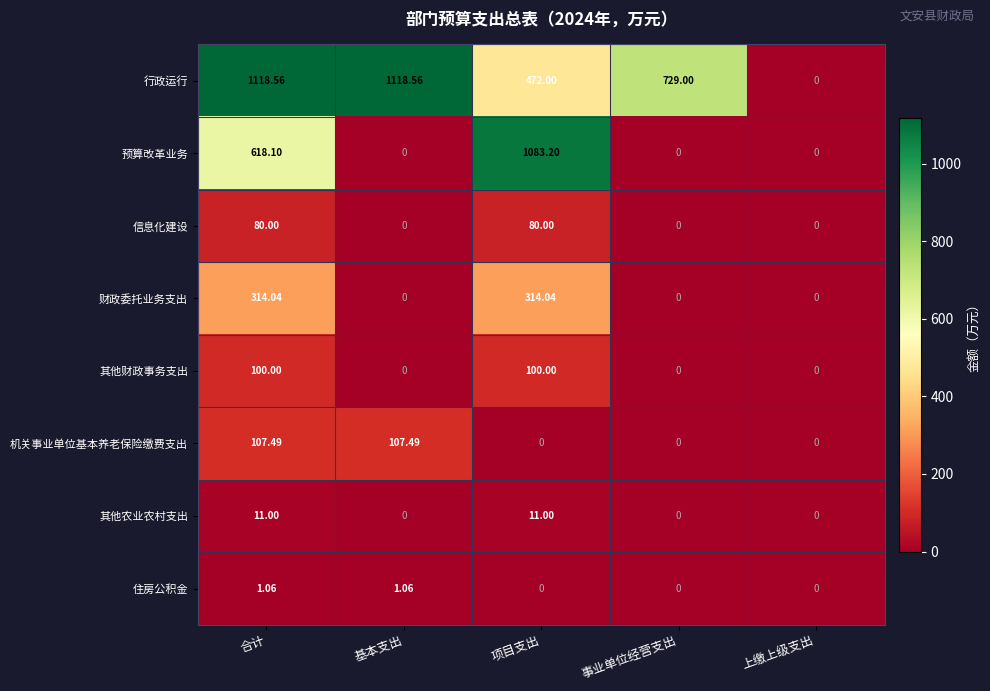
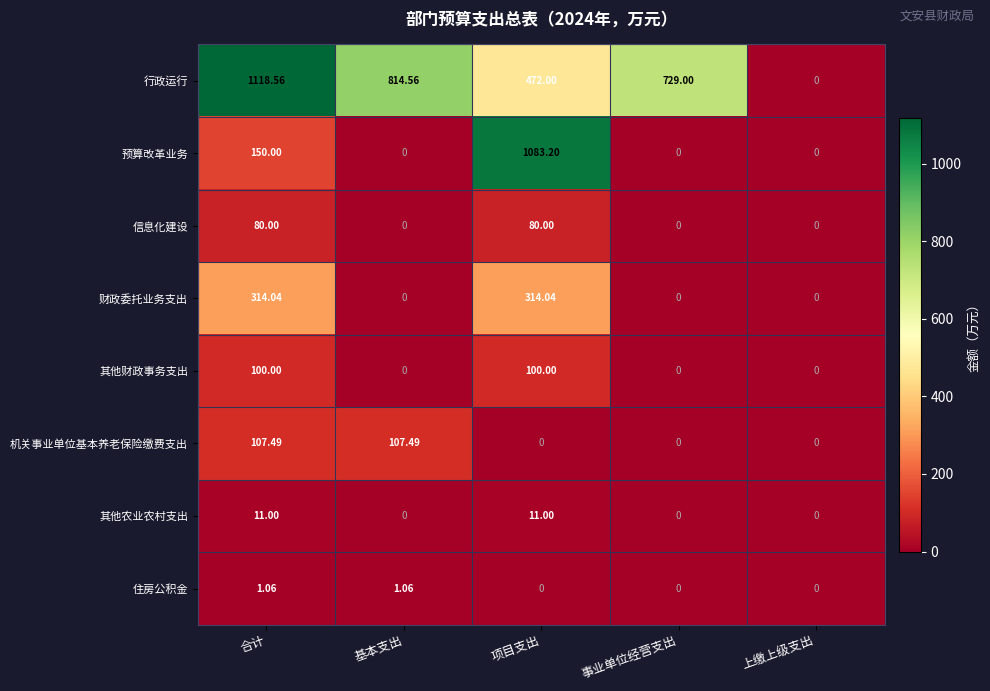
  {
    "行政运行": {
      "合计": 1118.56,
-     "基本支出": 1118.56,
+     "基本支出": 814.56,
      "项目支出": 472.00,
      "事业单位经营支出": 729.00,
      "上缴上级支出": 0
    },
    "预算改革业务": {
-     "合计": 618.10,
+     "合计": 150.00,
      "基本支出": 0,
      "项目支出": 1083.20,
      "事业单位经营支出": 0,
      "上缴上级支出": 0
    },
    "信息化建设": {
      "合计": 80.00,
      "基本支出": 0,
      "项目支出": 80.00,
      "事业单位经营支出": 0,
      "上缴上级支出": 0
    },
    "财政委托业务支出": {
      "合计": 314.04,
      "基本支出": 0,
      "项目支出": 314.04,
      "事业单位经营支出": 0,
      "上缴上级支出": 0
    },
    "其他财政事务支出": {
      "合计": 100.00,
      "基本支出": 0,
      "项目支出": 100.00,
      "事业单位经营支出": 0,
      "上缴上级支出": 0
    },
    "机关事业单位基本养老保险缴费支出": {
      "合计": 107.49,
      "基本支出": 107.49,
      "项目支出": 0,
      "事业单位经营支出": 0,
      "上缴上级支出": 0
    },
    "其他农业农村支出": {
      "合计": 11.00,
      "基本支出": 0,
      "项目支出": 11.00,
      "事业单位经营支出": 0,
      "上缴上级支出": 0
    },
    "住房公积金": {
      "合计": 1.06,
      "基本支出": 1.06,
      "项目支出": 0,
      "事业单位经营支出": 0,
      "上缴上级支出": 0
    }
  }
